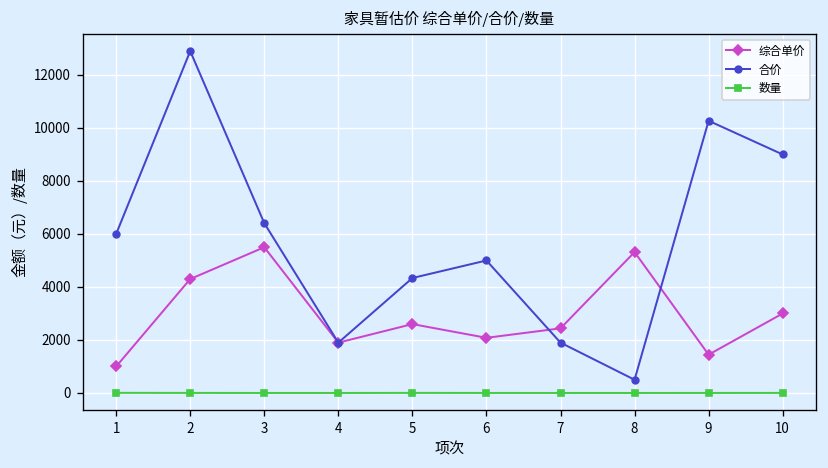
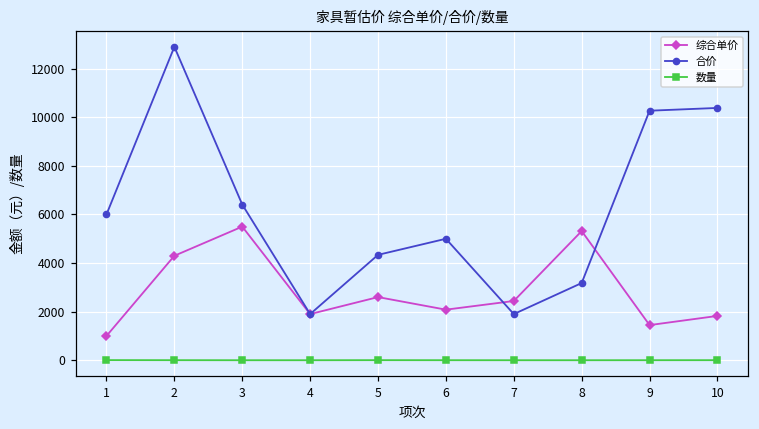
  {
    "综合单价": {
      "1": 1000,
      "2": 4300,
      "3": 5500,
      "5": 2600,
      "6": 2100,
      "7": 2400,
      "8": 5300,
      "9": 1400,
-     "10": 3000
+     "10": 1800
    },
    "合价": {
      "1": 6000,
      "2": 12900,
      "3": 6400,
      "5": 4300,
      "6": 5000,
      "7": 1900,
-     "8": 500,
+     "8": 3200,
      "9": 10300,
-     "10": 9000
+     "10": 10400
    },
    "数量": {
      "1": 0,
      "2": 0,
      "3": 0,
      "4": 0,
      "5": 0,
      "6": 0,
      "7": 0,
      "8": 0,
      "9": 0,
      "10": 0
    }
  }
